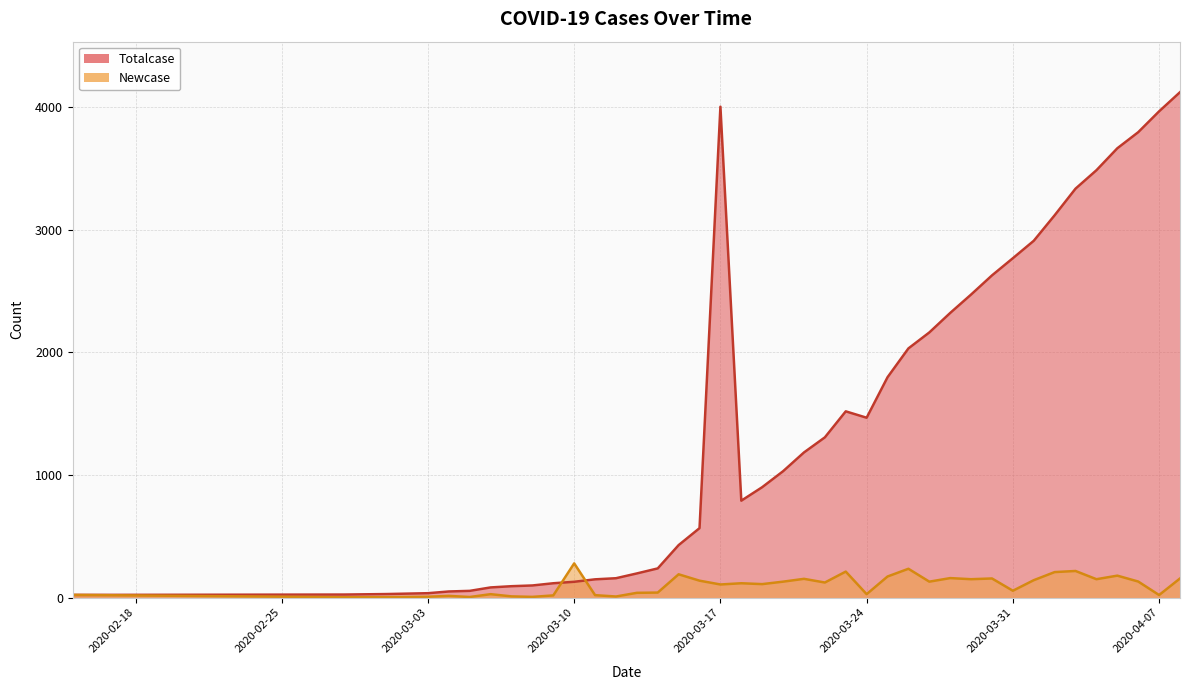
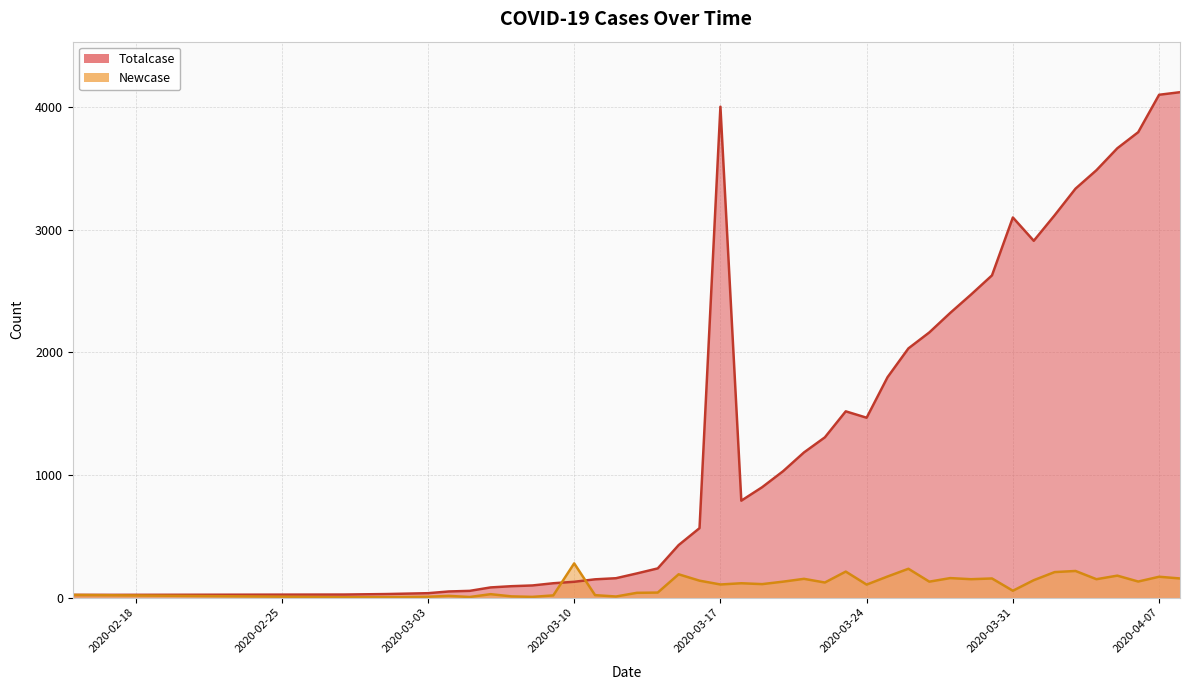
  {
    "Totalcase": {
      "2020-03-03": 40,
      "2020-03-10": 130,
      "2020-03-17": 4000,
      "2020-03-24": 1470,
-     "2020-03-31": 2770,
-     "2020-04-07": 3960
+     "2020-03-31": 3100,
+     "2020-04-07": 4100
    },
    "Newcase": {
      "2020-03-03": 10,
      "2020-03-10": 280,
      "2020-03-17": 110,
-     "2020-03-24": 30,
+     "2020-03-24": 110,
      "2020-03-31": 60,
-     "2020-04-07": 20
+     "2020-04-07": 170
    }
  }
